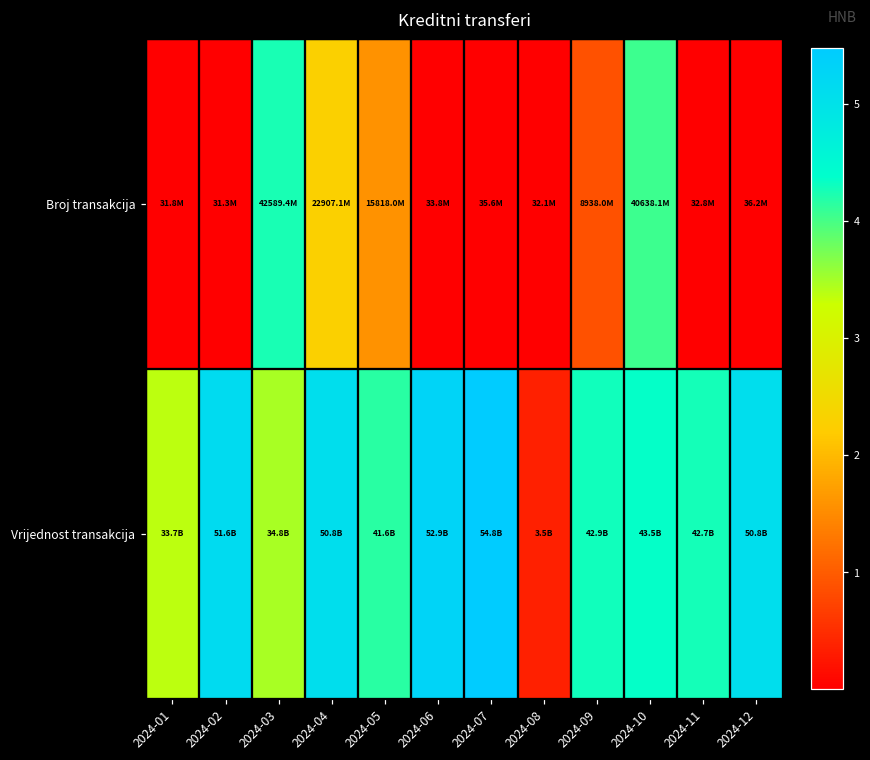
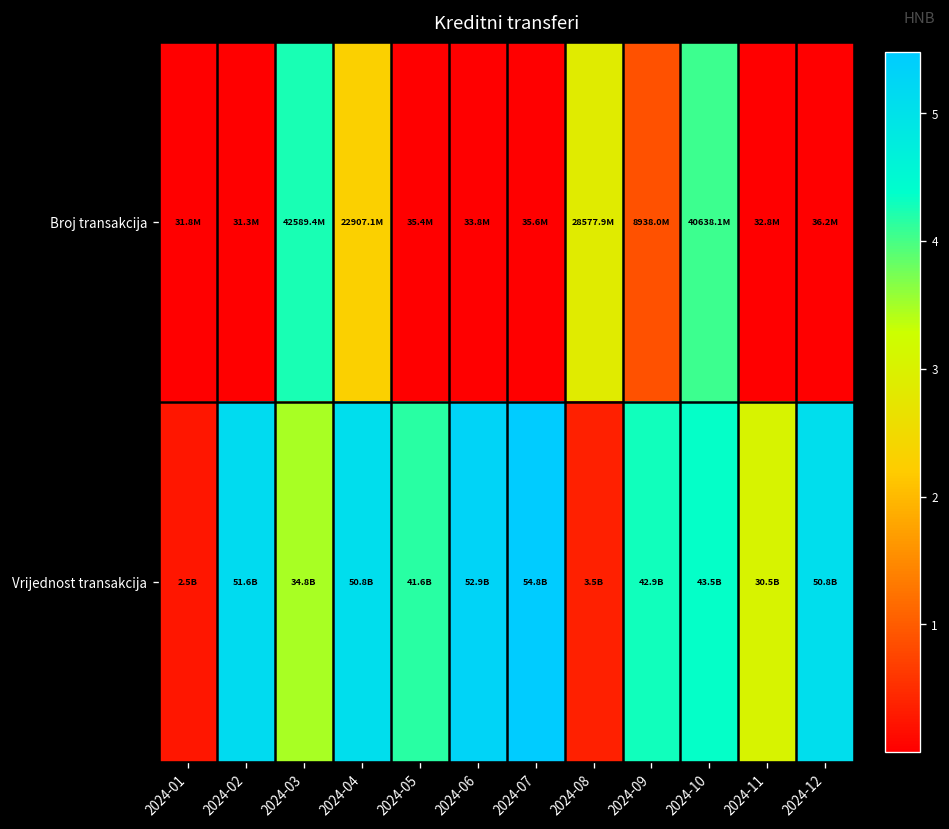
  {
    "Broj transakcija": {
      "2024-01": "31.8M",
      "2024-02": "31.3M",
      "2024-03": "42589.4M",
      "2024-04": "22907.1M",
-     "2024-05": "15818.0M",
+     "2024-05": "35.4M",
      "2024-06": "33.8M",
      "2024-07": "35.6M",
-     "2024-08": "32.1M",
+     "2024-08": "28577.9M",
      "2024-09": "8938.0M",
      "2024-10": "40638.1M",
      "2024-11": "32.8M",
      "2024-12": "36.2M"
    },
    "Vrijednost transakcija": {
-     "2024-01": "33.7B",
+     "2024-01": "2.5B",
      "2024-02": "51.6B",
      "2024-03": "34.8B",
      "2024-04": "50.8B",
      "2024-05": "41.6B",
      "2024-06": "52.9B",
      "2024-07": "54.8B",
      "2024-08": "3.5B",
      "2024-09": "42.9B",
      "2024-10": "43.5B",
-     "2024-11": "42.7B",
+     "2024-11": "30.5B",
      "2024-12": "50.8B"
    }
  }
